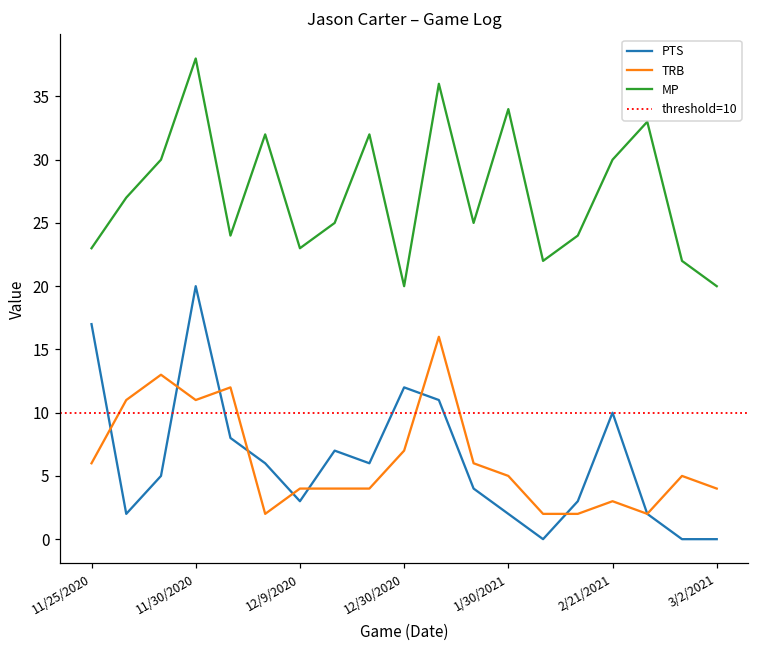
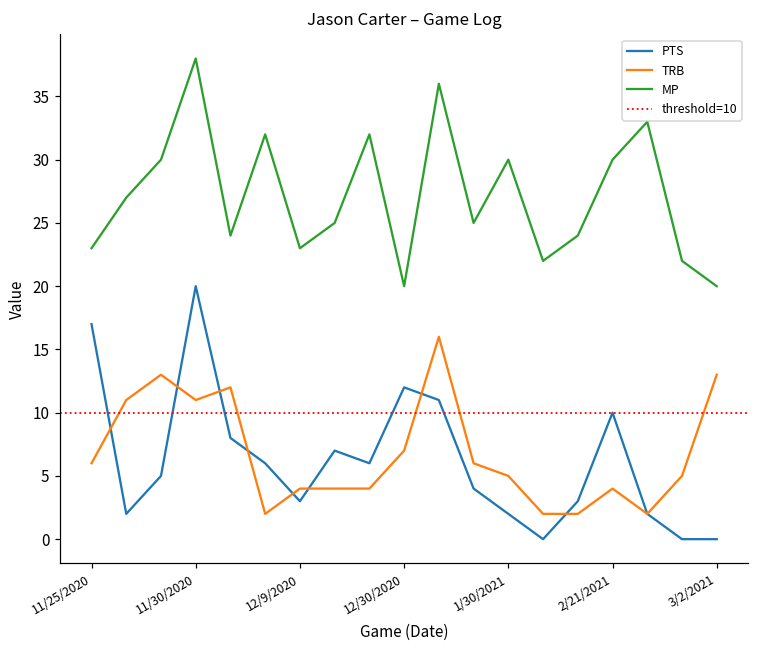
  {
    "PTS": {
      "11/25/2020": 17,
      "11/30/2020": 20,
      "12/9/2020": 3,
      "12/30/2020": 12,
      "1/30/2021": 2,
      "2/21/2021": 10,
      "3/2/2021": 0
    },
    "TRB": {
      "11/25/2020": 6,
      "11/30/2020": 11,
      "12/9/2020": 4,
      "12/30/2020": 7,
      "1/30/2021": 5,
-     "2/21/2021": 3,
-     "3/2/2021": 4
+     "2/21/2021": 4,
+     "3/2/2021": 13
    },
    "MP": {
      "11/25/2020": 23,
      "11/30/2020": 38,
      "12/9/2020": 23,
      "12/30/2020": 20,
-     "1/30/2021": 34,
+     "1/30/2021": 30,
      "2/21/2021": 30,
      "3/2/2021": 20
    }
  }
